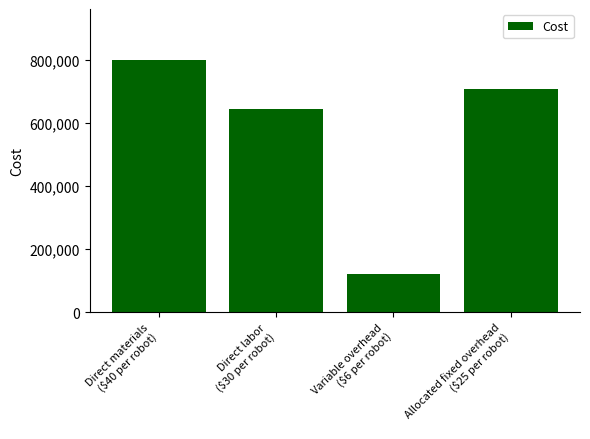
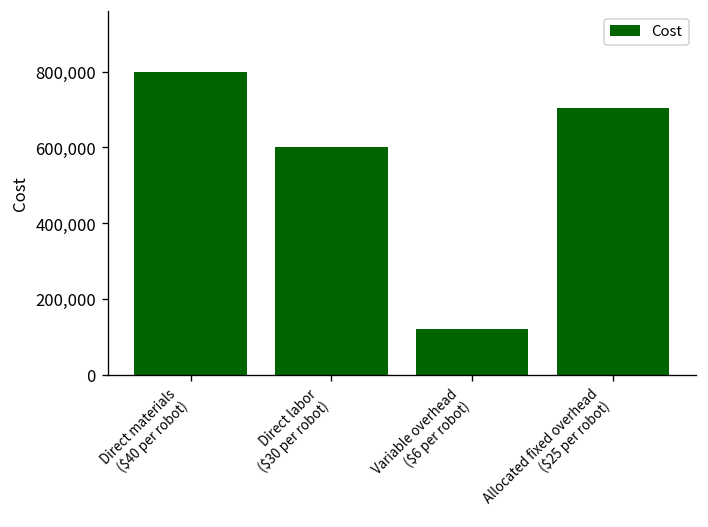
  {
    "Direct materials ($40 per robot)": "800,000",
-   "Direct labor ($30 per robot)": "640,000",
+   "Direct labor ($30 per robot)": "600,000",
    "Variable overhead ($6 per robot)": "120,000",
    "Allocated fixed overhead ($25 per robot)": "710,000"
  }
